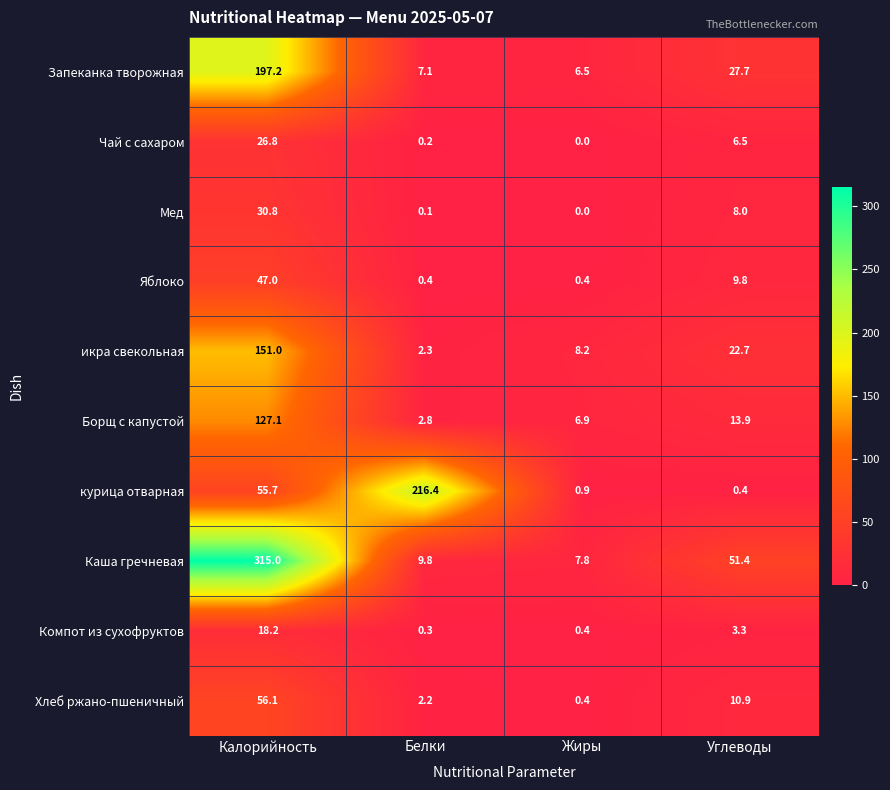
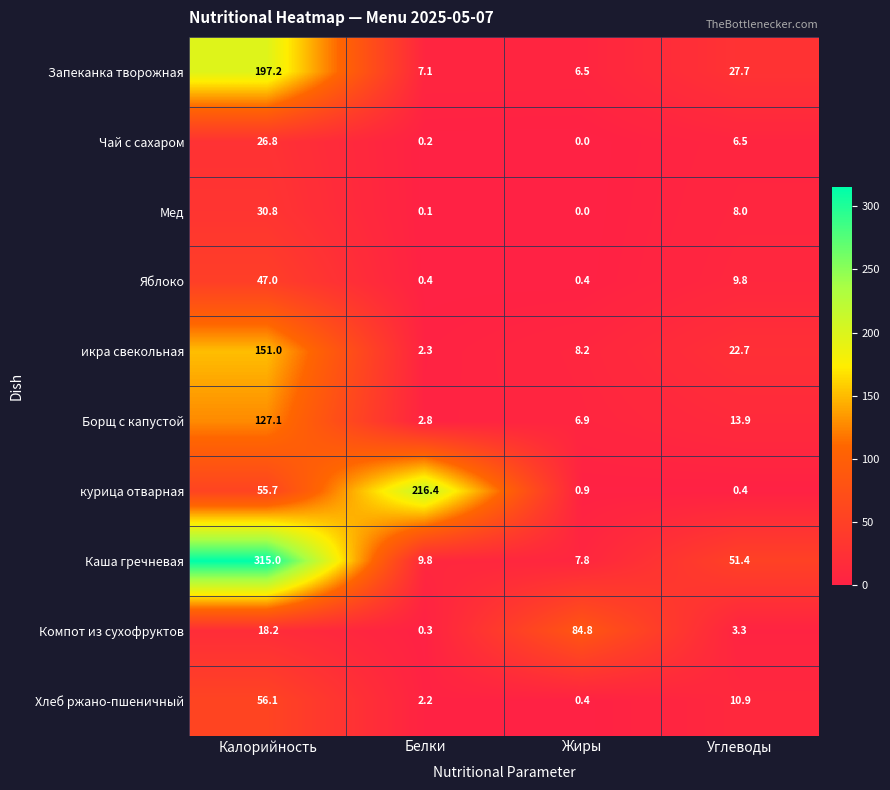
  {
    "Запеканка творожная": {
      "Калорийность": 197.2,
      "Белки": 7.1,
      "Жиры": 6.5,
      "Углеводы": 27.7
    },
    "Чай с сахаром": {
      "Калорийность": 26.8,
      "Белки": 0.2,
      "Жиры": 0.0,
      "Углеводы": 6.5
    },
    "Мед": {
      "Калорийность": 30.8,
      "Белки": 0.1,
      "Жиры": 0.0,
      "Углеводы": 8.0
    },
    "Яблоко": {
      "Калорийность": 47.0,
      "Белки": 0.4,
      "Жиры": 0.4,
      "Углеводы": 9.8
    },
    "икра свекольная": {
      "Калорийность": 151.0,
      "Белки": 2.3,
      "Жиры": 8.2,
      "Углеводы": 22.7
    },
    "Борщ с капустой": {
      "Калорийность": 127.1,
      "Белки": 2.8,
      "Жиры": 6.9,
      "Углеводы": 13.9
    },
    "курица отварная": {
      "Калорийность": 55.7,
      "Белки": 216.4,
      "Жиры": 0.9,
      "Углеводы": 0.4
    },
    "Каша гречневая": {
      "Калорийность": 315.0,
      "Белки": 9.8,
      "Жиры": 7.8,
      "Углеводы": 51.4
    },
    "Компот из сухофруктов": {
      "Калорийность": 18.2,
      "Белки": 0.3,
-     "Жиры": 0.4,
+     "Жиры": 84.8,
      "Углеводы": 3.3
    },
    "Хлеб ржано-пшеничный": {
      "Калорийность": 56.1,
      "Белки": 2.2,
      "Жиры": 0.4,
      "Углеводы": 10.9
    }
  }
